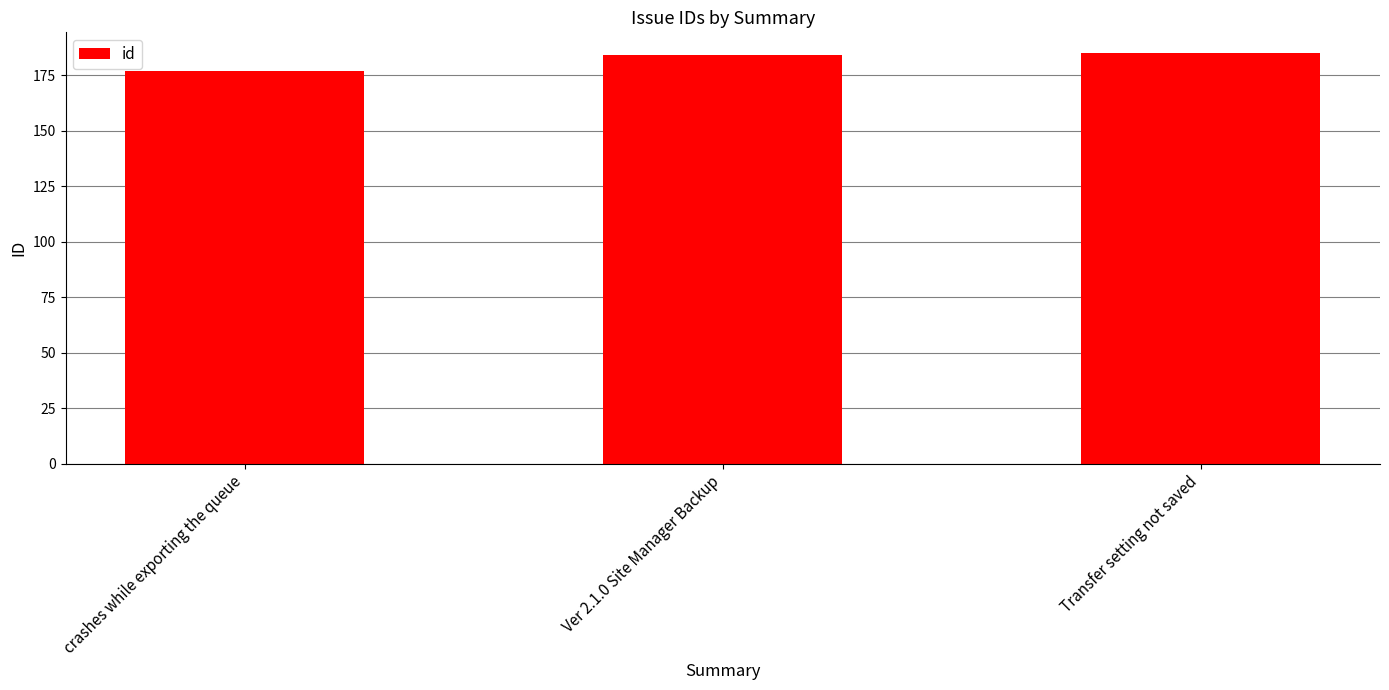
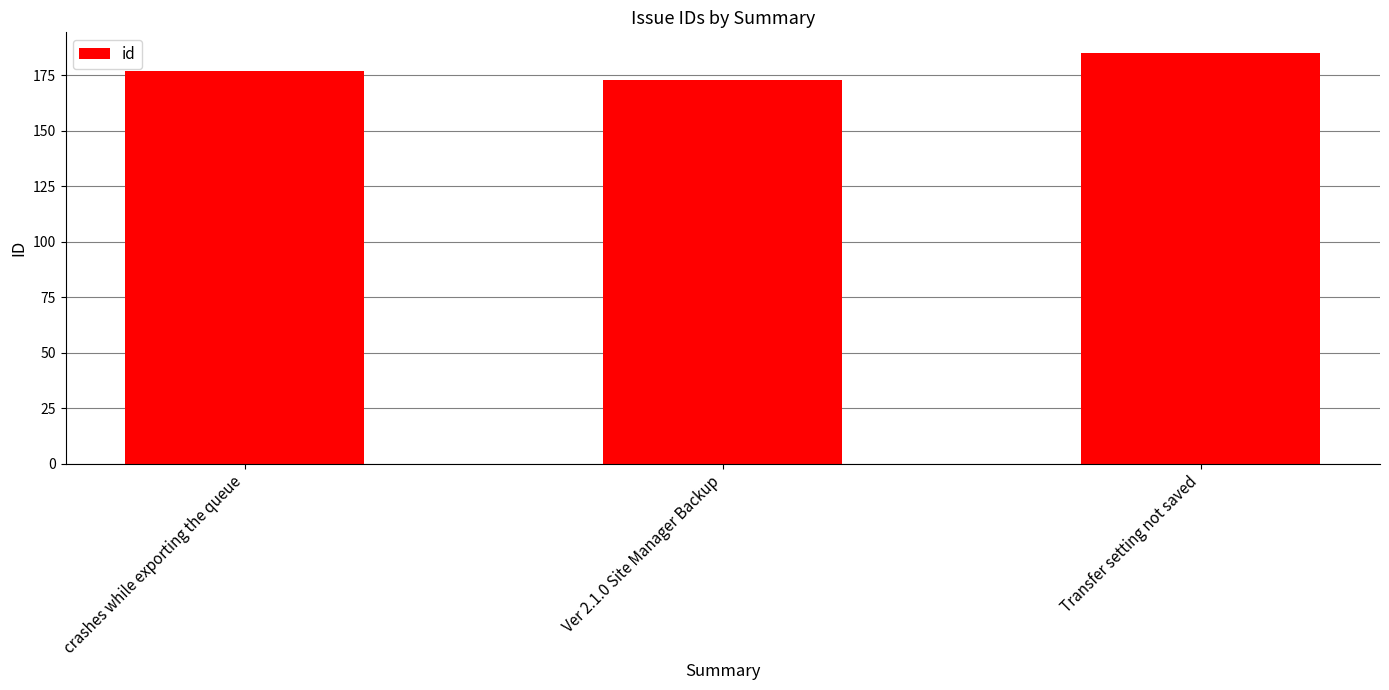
  {
    "crashes while exporting the queue": 177,
-   "Ver 2.1.0 Site Manager Backup": 184,
+   "Ver 2.1.0 Site Manager Backup": 173,
    "Transfer setting not saved": 185
  }
